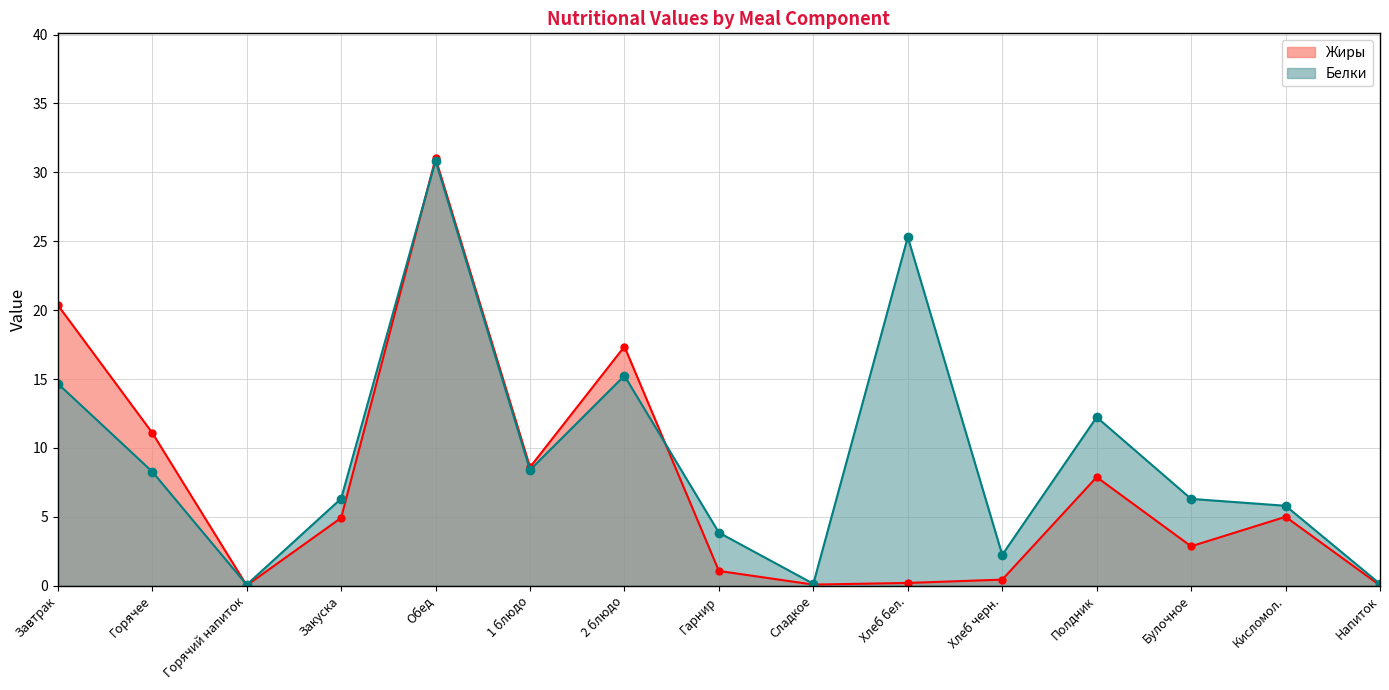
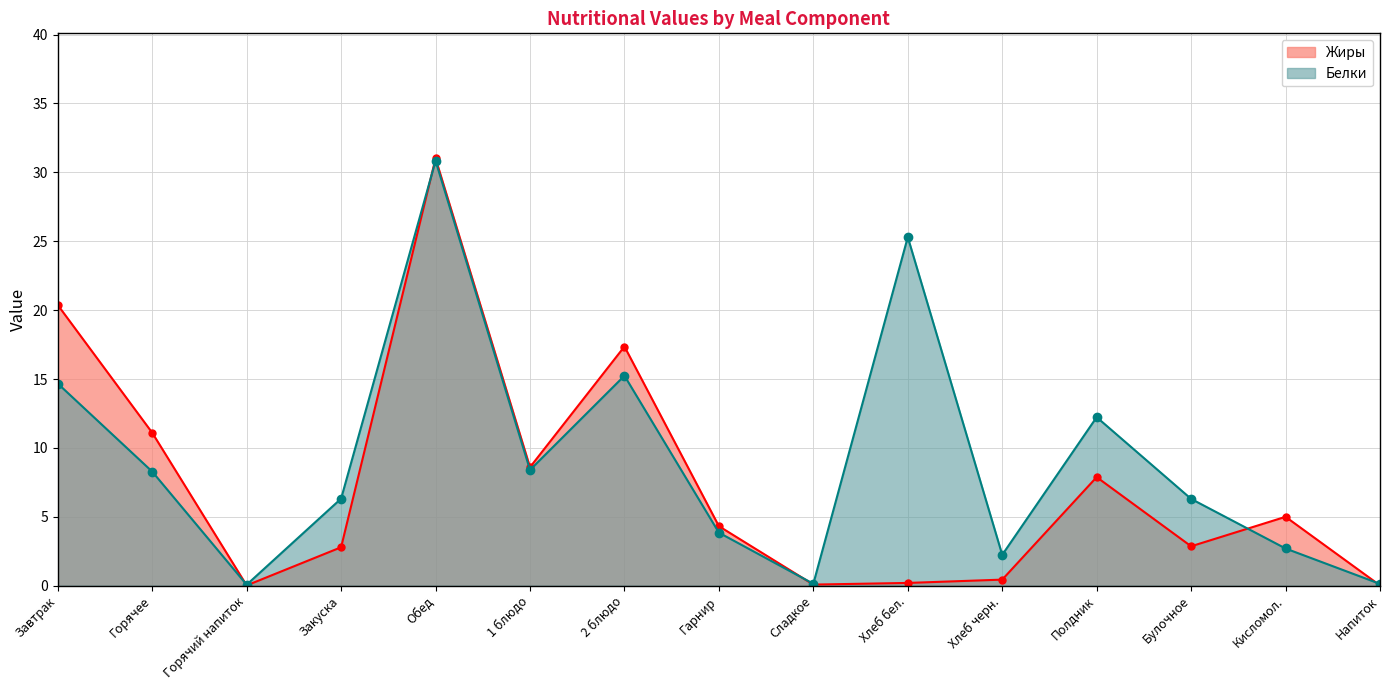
  {
    "Жиры": {
      "Завтрак": 20.4,
      "Горячее": 11.1,
-     "Закуска": 4.9,
+     "Закуска": 2.8,
      "1 блюдо": 8.6,
      "2 блюдо": 17.4,
-     "Гарнир": 1.1,
+     "Гарнир": 4.3,
      "Хлеб бел.": 0.2,
      "Хлеб черн.": 0.4,
      "Полдник": 7.9,
      "Булочное": 2.9,
      "Кисломол.": 5.0
    },
    "Белки": {
      "Завтрак": 14.7,
      "Горячее": 8.3,
      "Закуска": 6.3,
      "1 блюдо": 8.4,
      "2 блюдо": 15.2,
      "Гарнир": 3.9,
      "Хлеб бел.": 25.3,
      "Хлеб черн.": 2.2,
      "Полдник": 12.2,
      "Булочное": 6.3,
-     "Кисломол.": 5.8
+     "Кисломол.": 2.7
    }
  }
